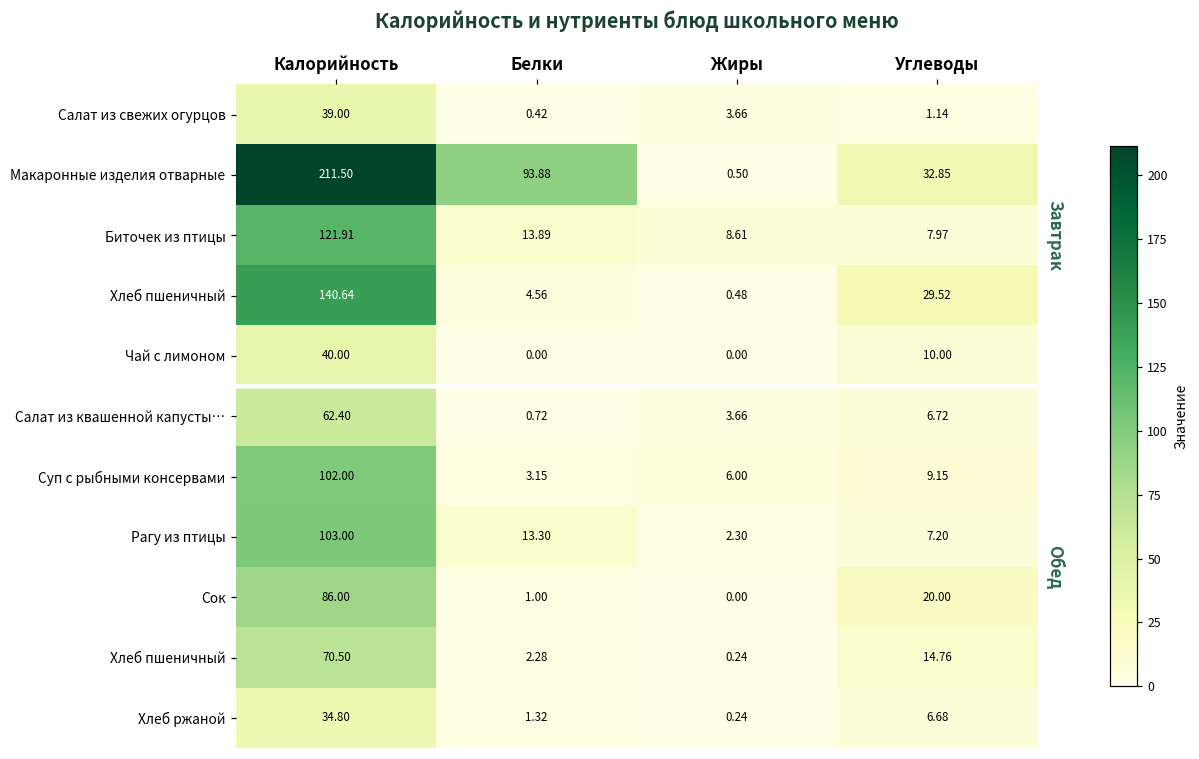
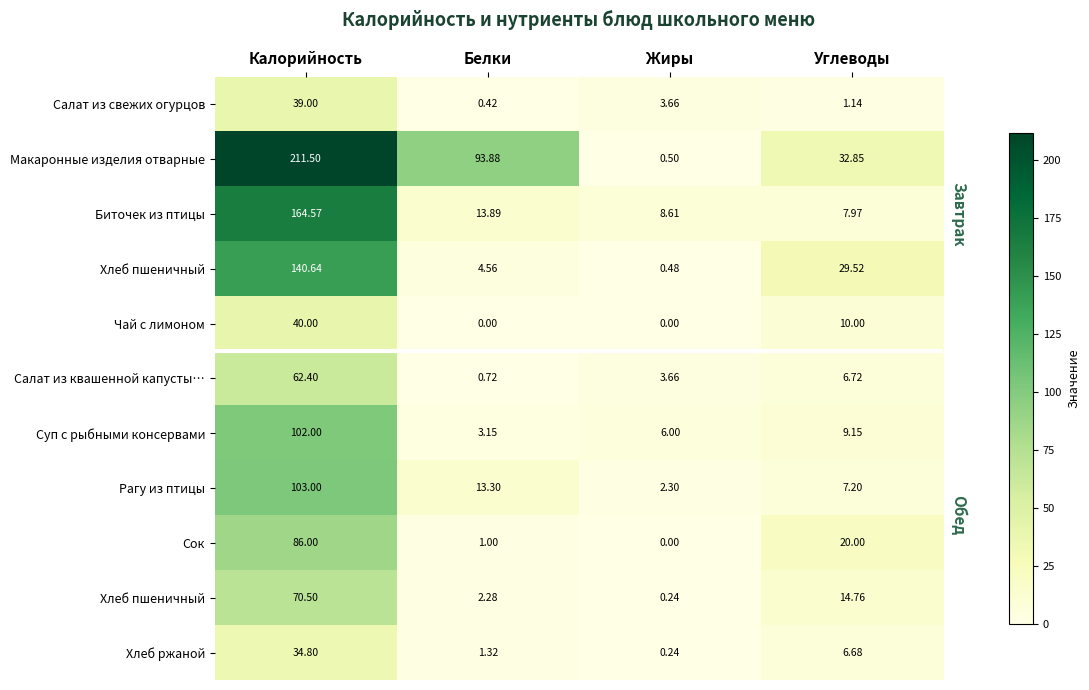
  {
    "Салат из свежих огурцов": {
      "Калорийность": 39.00,
      "Белки": 0.42,
      "Жиры": 3.66,
      "Углеводы": 1.14
    },
    "Макаронные изделия отварные": {
      "Калорийность": 211.50,
      "Белки": 93.88,
      "Жиры": 0.50,
      "Углеводы": 32.85
    },
    "Биточек из птицы": {
-     "Калорийность": 121.91,
+     "Калорийность": 164.57,
      "Белки": 13.89,
      "Жиры": 8.61,
      "Углеводы": 7.97
    },
    "Чай с лимоном": {
      "Калорийность": 40.00,
      "Белки": 0.00,
      "Жиры": 0.00,
      "Углеводы": 10.00
    },
    "Салат из квашенной капусты…": {
      "Калорийность": 62.40,
      "Белки": 0.72,
      "Жиры": 3.66,
      "Углеводы": 6.72
    },
    "Суп с рыбными консервами": {
      "Калорийность": 102.00,
      "Белки": 3.15,
      "Жиры": 6.00,
      "Углеводы": 9.15
    },
    "Рагу из птицы": {
      "Калорийность": 103.00,
      "Белки": 13.30,
      "Жиры": 2.30,
      "Углеводы": 7.20
    },
    "Сок": {
      "Калорийность": 86.00,
      "Белки": 1.00,
      "Жиры": 0.00,
      "Углеводы": 20.00
    },
    "Хлеб ржаной": {
      "Калорийность": 34.80,
      "Белки": 1.32,
      "Жиры": 0.24,
      "Углеводы": 6.68
    }
  }
